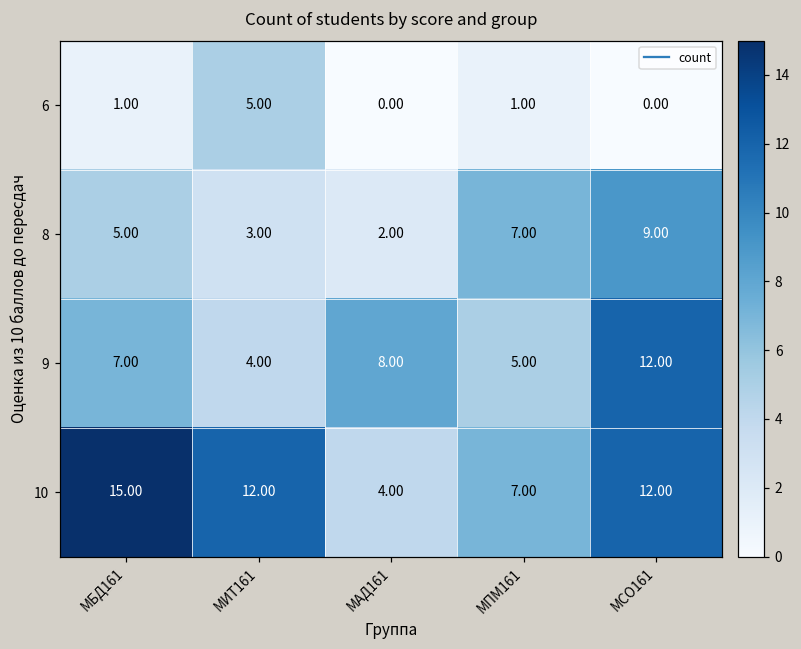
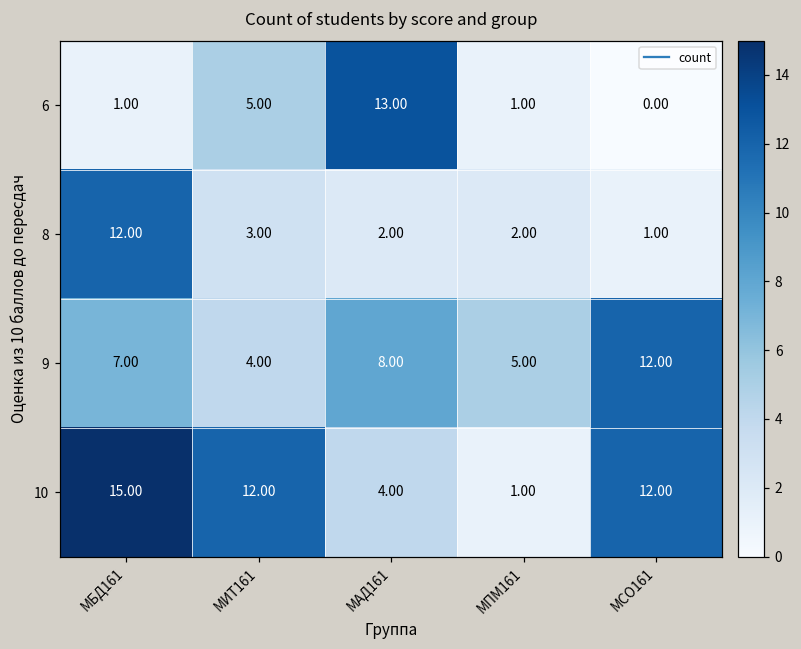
  {
    "6": {
      "МБД161": 1.00,
      "МИТ161": 5.00,
-     "МАД161": 0.00,
+     "МАД161": 13.00,
      "МПМ161": 1.00,
      "МСО161": 0.00
    },
    "8": {
-     "МБД161": 5.00,
+     "МБД161": 12.00,
      "МИТ161": 3.00,
      "МАД161": 2.00,
-     "МПМ161": 7.00,
-     "МСО161": 9.00
+     "МПМ161": 2.00,
+     "МСО161": 1.00
    },
    "9": {
      "МБД161": 7.00,
      "МИТ161": 4.00,
      "МАД161": 8.00,
      "МПМ161": 5.00,
      "МСО161": 12.00
    },
    "10": {
      "МБД161": 15.00,
      "МИТ161": 12.00,
      "МАД161": 4.00,
-     "МПМ161": 7.00,
+     "МПМ161": 1.00,
      "МСО161": 12.00
    }
  }
